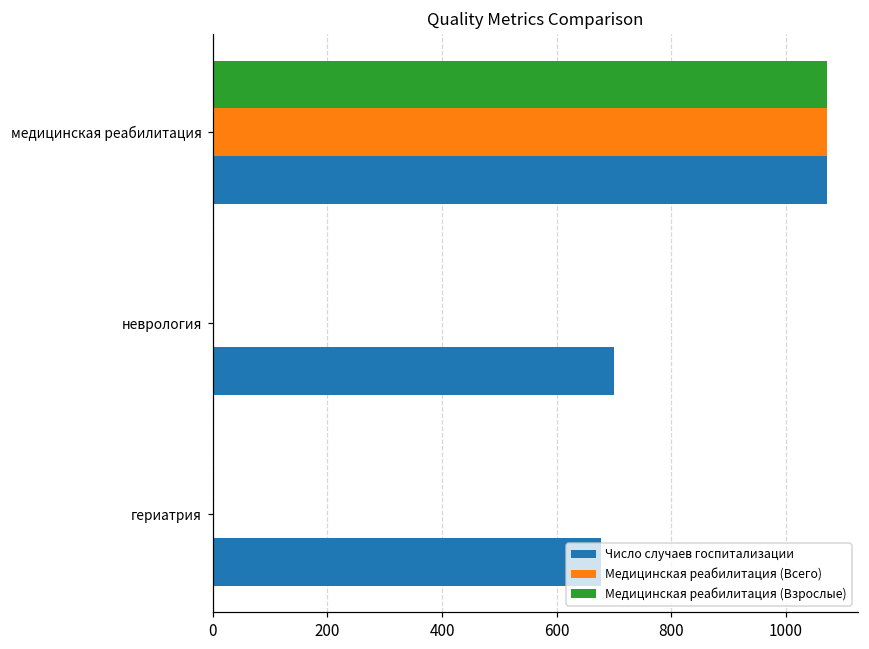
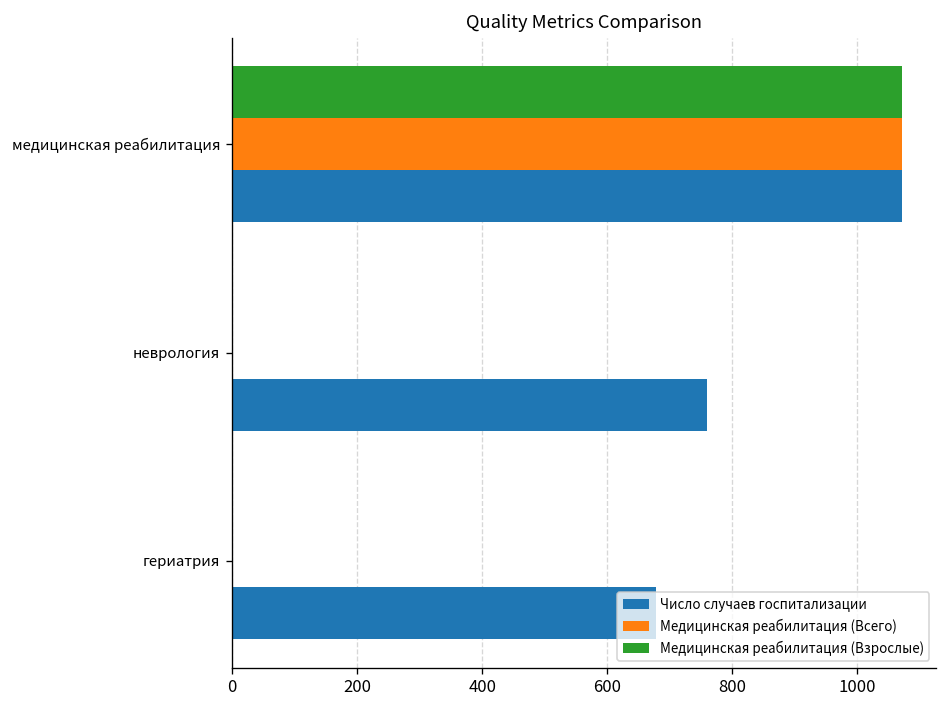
  {
    "Число случаев госпитализации": {
      "медицинская реабилитация": 1070,
-     "неврология": 700
+     "неврология": 760
    },
    "Медицинская реабилитация (Всего)": {
      "медицинская реабилитация": 1070,
      "неврология": 0,
      "гериатрия": 0
    },
    "Медицинская реабилитация (Взрослые)": {
      "медицинская реабилитация": 1070,
      "неврология": 0,
      "гериатрия": 0
    }
  }
